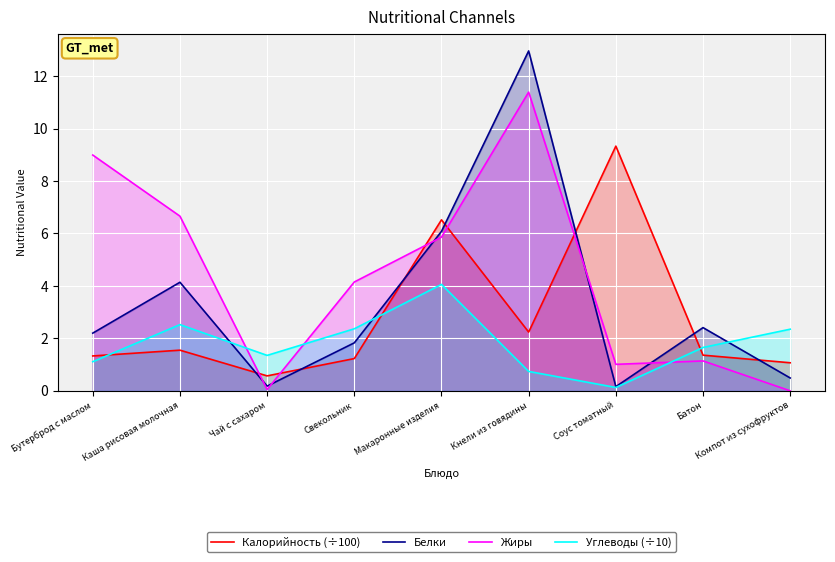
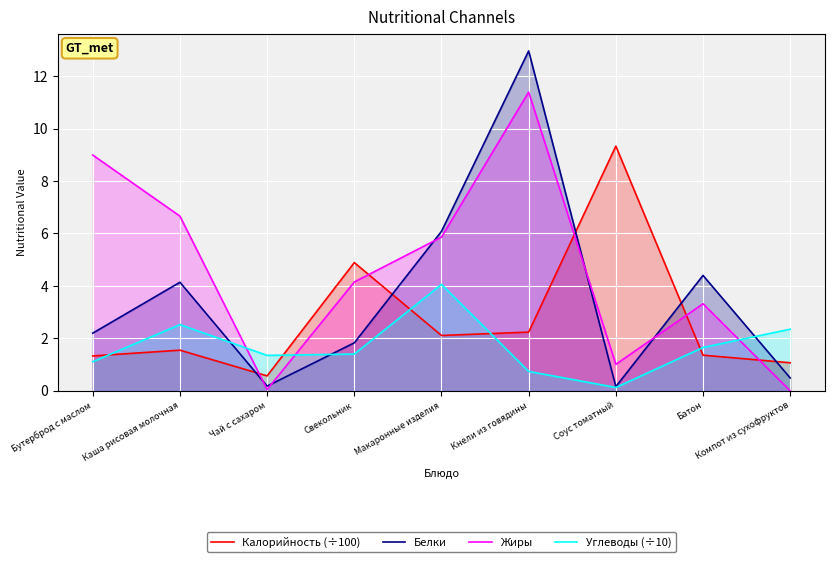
  {
    "Калорийность (÷100)": {
      "Бутерброд с маслом": 1.3,
      "Каша рисовая молочная": 1.6,
      "Чай с сахаром": 0.6,
-     "Свекольник": 1.2,
-     "Макаронные изделия": 6.5,
+     "Свекольник": 4.9,
+     "Макаронные изделия": 2.1,
      "Кнели из говядины": 2.2,
      "Соус томатный": 9.3,
      "Батон": 1.4,
      "Компот из сухофруктов": 1.1
    },
    "Белки": {
      "Бутерброд с маслом": 2.2,
      "Каша рисовая молочная": 4.1,
      "Чай с сахаром": 0.2,
      "Свекольник": 1.8,
      "Макаронные изделия": 6.1,
      "Кнели из говядины": 13.0,
-     "Батон": 2.4,
+     "Батон": 4.4,
      "Компот из сухофруктов": 0.5
    },
    "Жиры": {
      "Бутерброд с маслом": 9.0,
      "Каша рисовая молочная": 6.7,
      "Чай с сахаром": 0.1,
      "Свекольник": 4.2,
      "Макаронные изделия": 5.9,
      "Кнели из говядины": 11.4,
      "Соус томатный": 1.0,
-     "Батон": 1.1,
+     "Батон": 3.3,
      "Компот из сухофруктов": 0.0
    },
    "Углеводы (÷10)": {
      "Бутерброд с маслом": 1.1,
      "Каша рисовая молочная": 2.5,
      "Чай с сахаром": 1.4,
-     "Свекольник": 2.4,
+     "Свекольник": 1.4,
      "Макаронные изделия": 4.1,
      "Кнели из говядины": 0.7,
      "Батон": 1.7,
      "Компот из сухофруктов": 2.4
    }
  }
